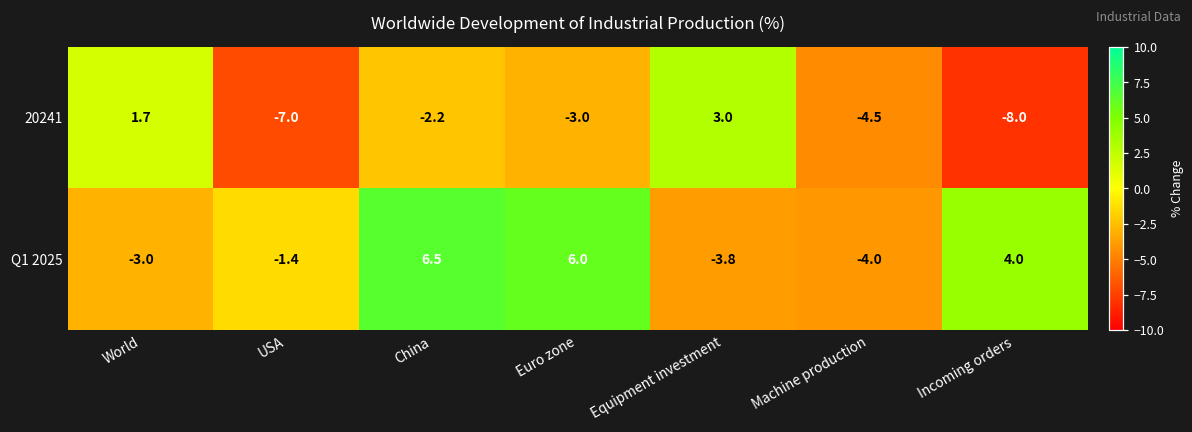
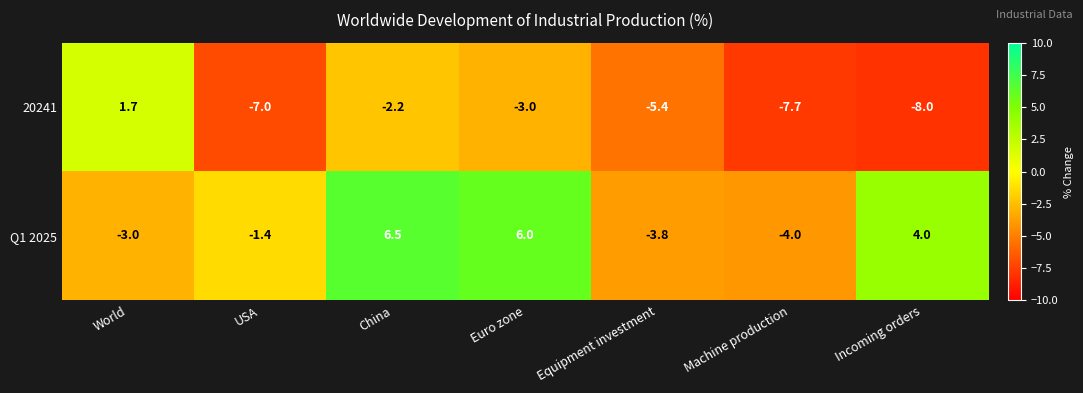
  {
    "20241": {
      "World": 1.7,
      "USA": -7.0,
      "China": -2.2,
      "Euro zone": -3.0,
-     "Equipment investment": 3.0,
-     "Machine production": -4.5,
+     "Equipment investment": -5.4,
+     "Machine production": -7.7,
      "Incoming orders": -8.0
    },
    "Q1 2025": {
      "World": -3.0,
      "USA": -1.4,
      "China": 6.5,
      "Euro zone": 6.0,
      "Equipment investment": -3.8,
      "Machine production": -4.0,
      "Incoming orders": 4.0
    }
  }
